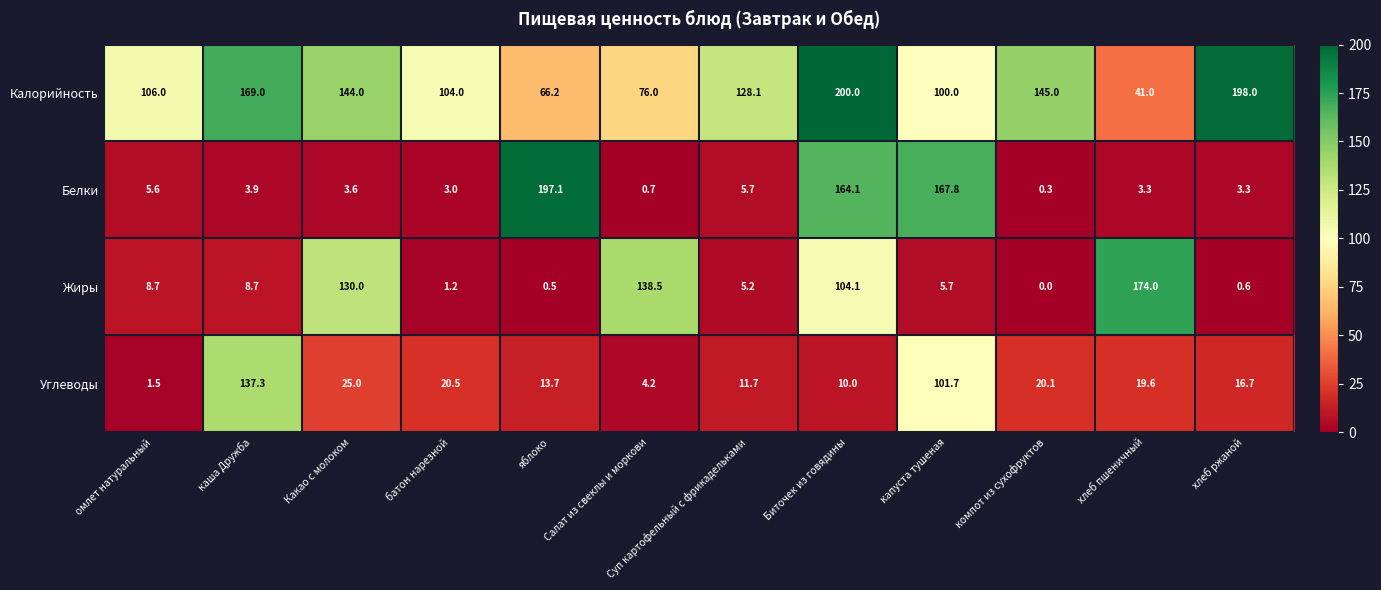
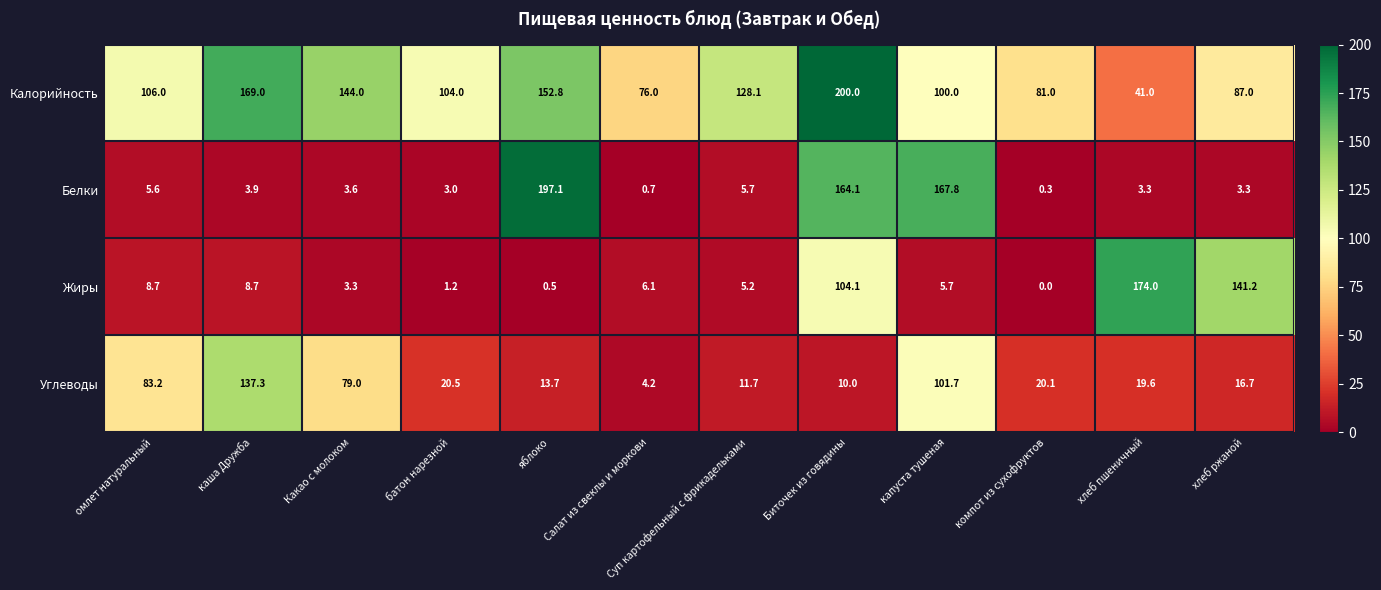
  {
    "Калорийность": {
      "омлет натуральный": 106.0,
      "каша Дружба": 169.0,
      "Какао с молоком": 144.0,
      "батон нарезной": 104.0,
-     "яблоко": 66.2,
+     "яблоко": 152.8,
      "Салат из свеклы и моркови": 76.0,
      "Суп картофельный с фрикадельками": 128.1,
      "Биточек из говядины": 200.0,
      "капуста тушеная": 100.0,
-     "компот из сухофруктов": 145.0,
+     "компот из сухофруктов": 81.0,
      "хлеб пшеничный": 41.0,
-     "хлеб ржаной": 198.0
+     "хлеб ржаной": 87.0
    },
    "Белки": {
      "омлет натуральный": 5.6,
      "каша Дружба": 3.9,
      "Какао с молоком": 3.6,
      "батон нарезной": 3.0,
      "яблоко": 197.1,
      "Салат из свеклы и моркови": 0.7,
      "Суп картофельный с фрикадельками": 5.7,
      "Биточек из говядины": 164.1,
      "капуста тушеная": 167.8,
      "компот из сухофруктов": 0.3,
      "хлеб пшеничный": 3.3,
      "хлеб ржаной": 3.3
    },
    "Жиры": {
      "омлет натуральный": 8.7,
      "каша Дружба": 8.7,
-     "Какао с молоком": 130.0,
+     "Какао с молоком": 3.3,
      "батон нарезной": 1.2,
      "яблоко": 0.5,
-     "Салат из свеклы и моркови": 138.5,
+     "Салат из свеклы и моркови": 6.1,
      "Суп картофельный с фрикадельками": 5.2,
      "Биточек из говядины": 104.1,
      "капуста тушеная": 5.7,
      "компот из сухофруктов": 0.0,
      "хлеб пшеничный": 174.0,
-     "хлеб ржаной": 0.6
+     "хлеб ржаной": 141.2
    },
    "Углеводы": {
-     "омлет натуральный": 1.5,
+     "омлет натуральный": 83.2,
      "каша Дружба": 137.3,
-     "Какао с молоком": 25.0,
+     "Какао с молоком": 79.0,
      "батон нарезной": 20.5,
      "яблоко": 13.7,
      "Салат из свеклы и моркови": 4.2,
      "Суп картофельный с фрикадельками": 11.7,
      "Биточек из говядины": 10.0,
      "капуста тушеная": 101.7,
      "компот из сухофруктов": 20.1,
      "хлеб пшеничный": 19.6,
      "хлеб ржаной": 16.7
    }
  }
